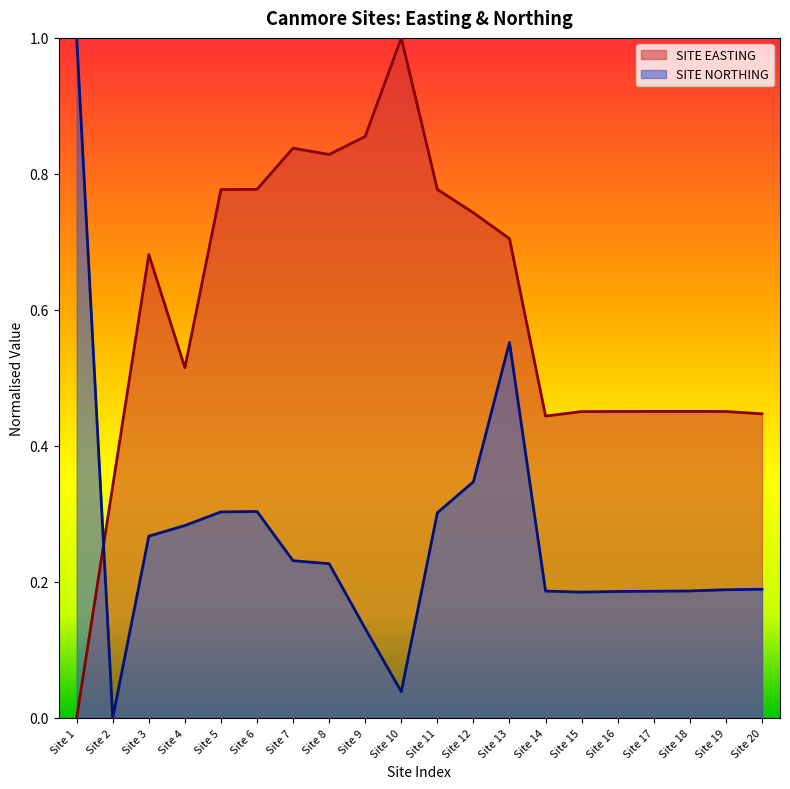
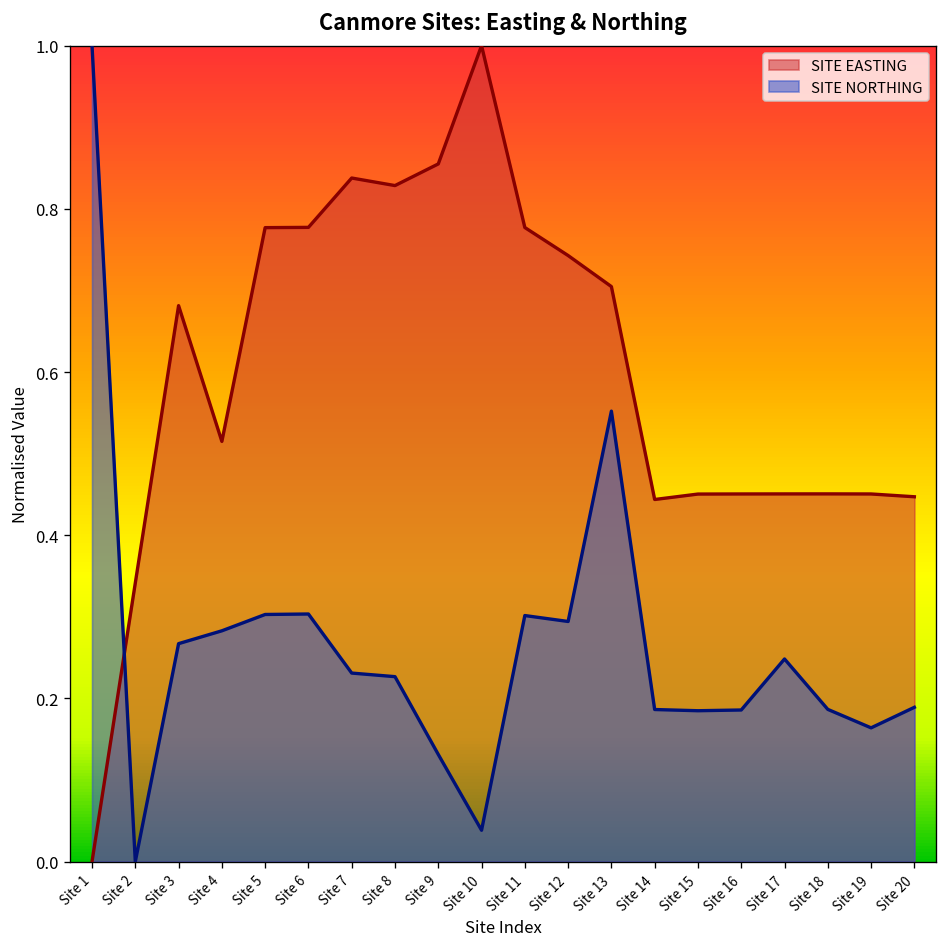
  {
    "SITE EASTING": {
      "Site 1": 0.00,
      "Site 2": 0.34,
      "Site 3": 0.68,
      "Site 4": 0.51,
      "Site 5": 0.78,
      "Site 6": 0.78,
      "Site 7": 0.84,
      "Site 8": 0.83,
      "Site 9": 0.86,
      "Site 10": 1.00,
      "Site 11": 0.78,
      "Site 12": 0.74,
      "Site 13": 0.70,
      "Site 14": 0.44,
      "Site 15": 0.45,
      "Site 16": 0.45,
      "Site 17": 0.45,
      "Site 18": 0.45,
      "Site 19": 0.45,
      "Site 20": 0.45
    },
    "SITE NORTHING": {
      "Site 1": 1.00,
      "Site 2": 0.00,
      "Site 3": 0.27,
      "Site 4": 0.28,
      "Site 5": 0.30,
      "Site 6": 0.30,
      "Site 7": 0.23,
      "Site 8": 0.23,
      "Site 9": 0.13,
      "Site 10": 0.04,
      "Site 11": 0.30,
-     "Site 12": 0.35,
+     "Site 12": 0.29,
      "Site 13": 0.55,
      "Site 14": 0.19,
      "Site 15": 0.18,
      "Site 16": 0.19,
-     "Site 17": 0.19,
+     "Site 17": 0.25,
      "Site 18": 0.19,
-     "Site 19": 0.19,
+     "Site 19": 0.16,
      "Site 20": 0.19
    }
  }
